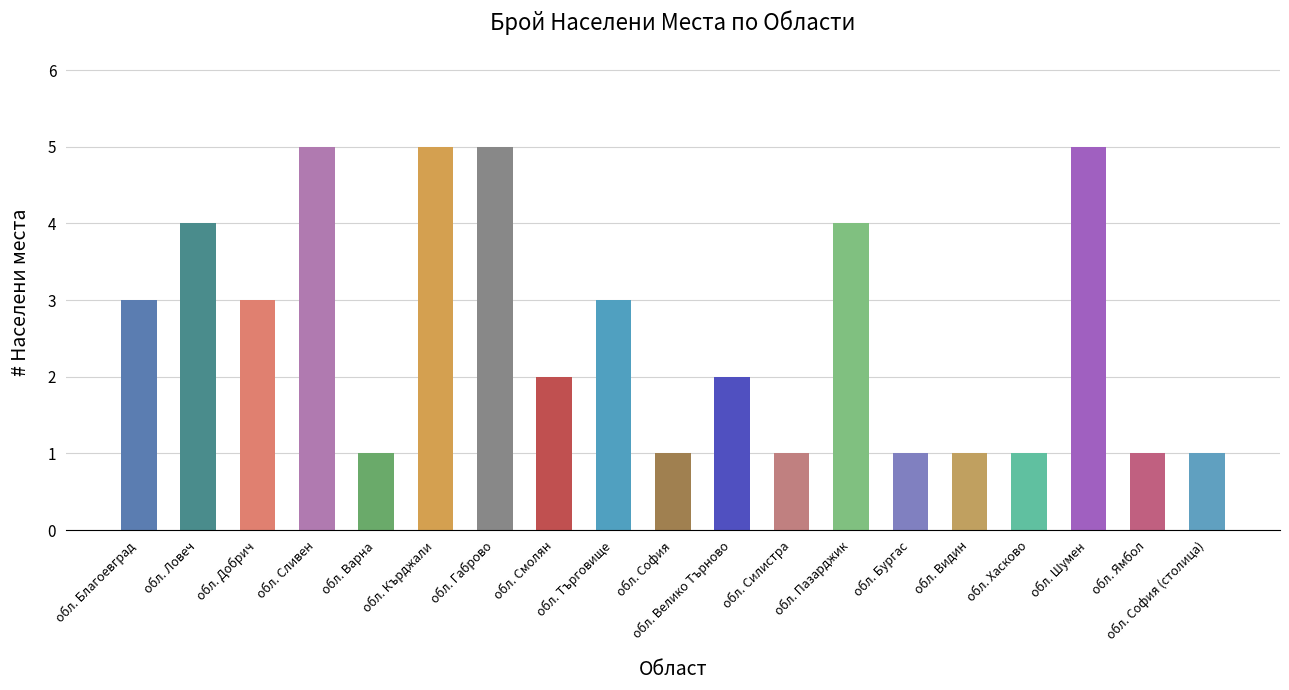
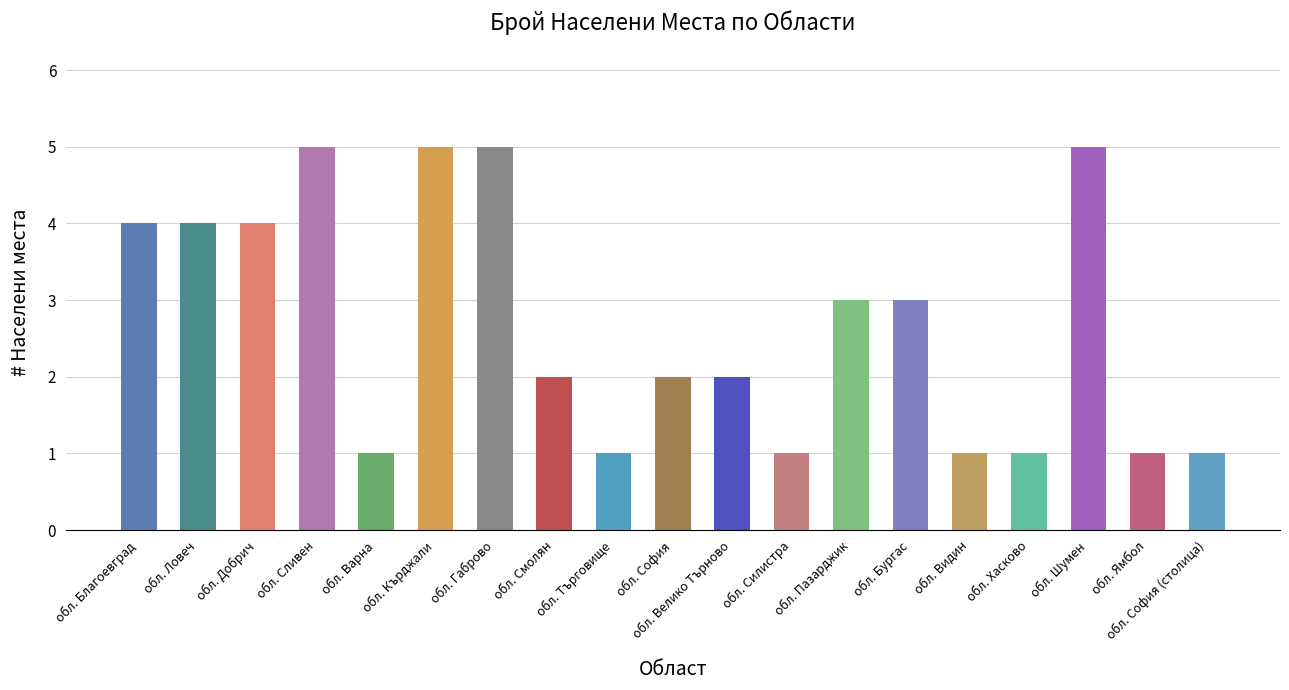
  {
-   "обл. Благоевград": 3,
+   "обл. Благоевград": 4,
    "обл. Ловеч": 4,
-   "обл. Добрич": 3,
+   "обл. Добрич": 4,
    "обл. Сливен": 5,
    "обл. Варна": 1,
    "обл. Кърджали": 5,
    "обл. Габрово": 5,
    "обл. Смолян": 2,
-   "обл. Търговище": 3,
-   "обл. София": 1,
+   "обл. Търговище": 1,
+   "обл. София": 2,
    "обл. Велико Търново": 2,
    "обл. Силистра": 1,
-   "обл. Пазарджик": 4,
-   "обл. Бургас": 1,
+   "обл. Пазарджик": 3,
+   "обл. Бургас": 3,
    "обл. Видин": 1,
    "обл. Хасково": 1,
    "обл. Шумен": 5,
    "обл. Ямбол": 1,
    "обл. София (столица)": 1
  }
